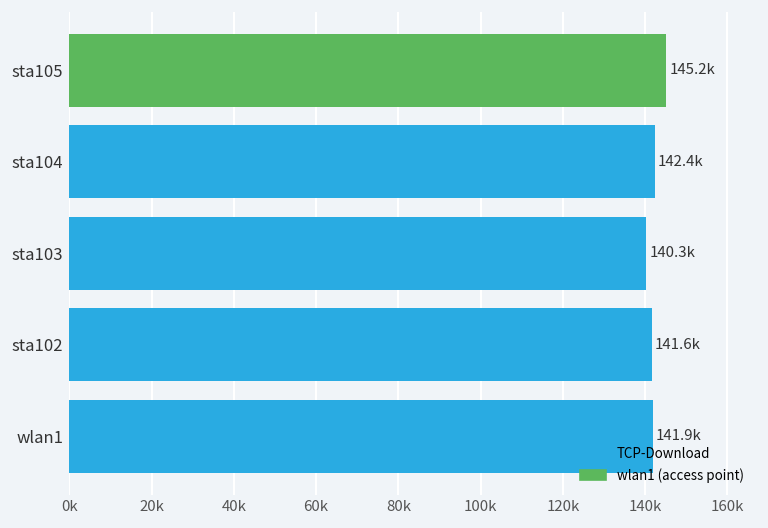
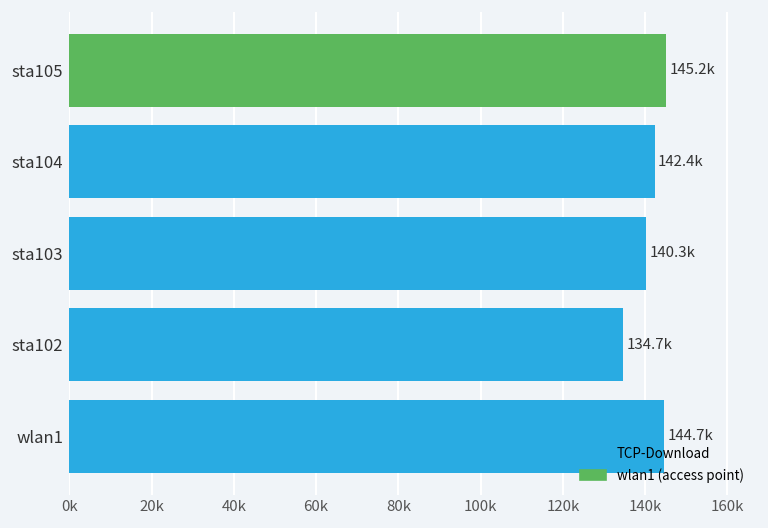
  {
    "sta105": "145.2k",
    "sta104": "142.4k",
    "sta103": "140.3k",
-   "sta102": "141.6k",
-   "wlan1": "141.9k"
+   "sta102": "134.7k",
+   "wlan1": "144.7k"
  }
